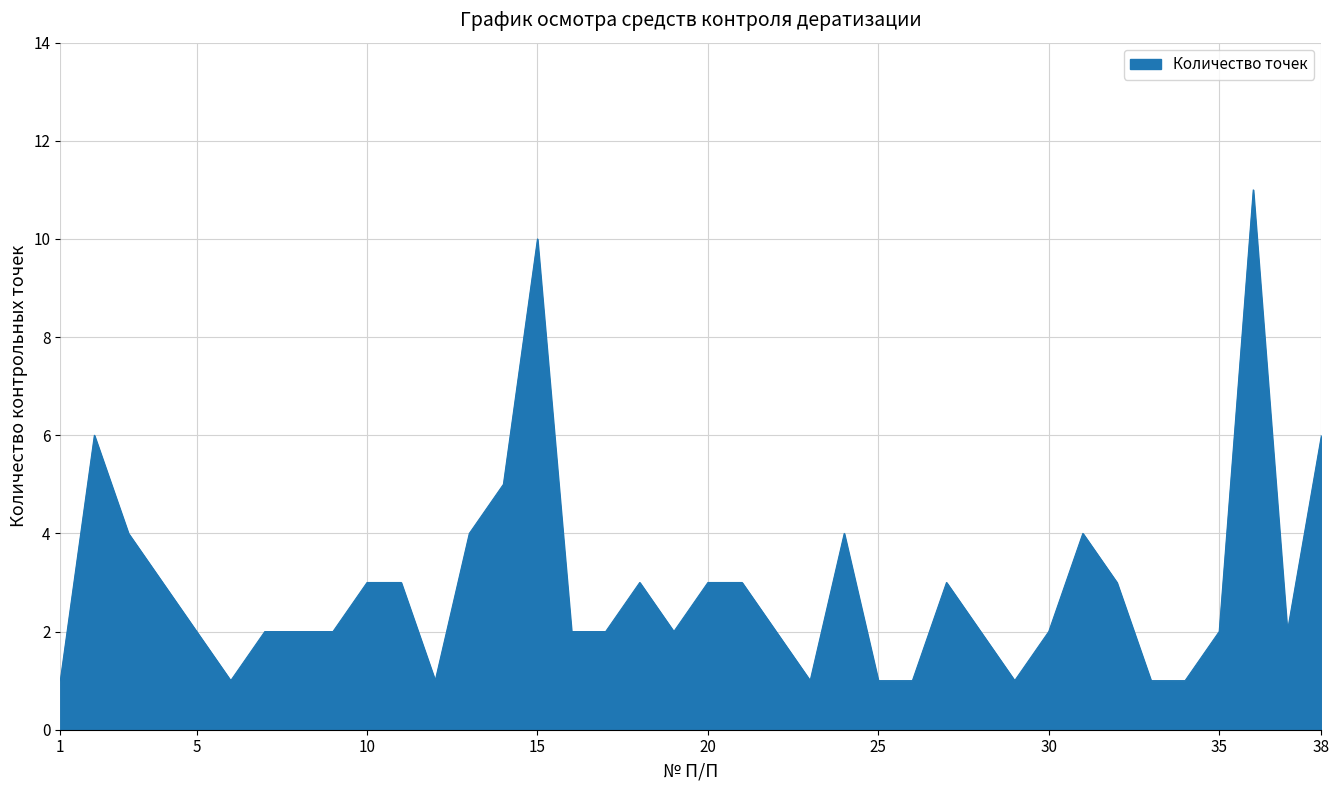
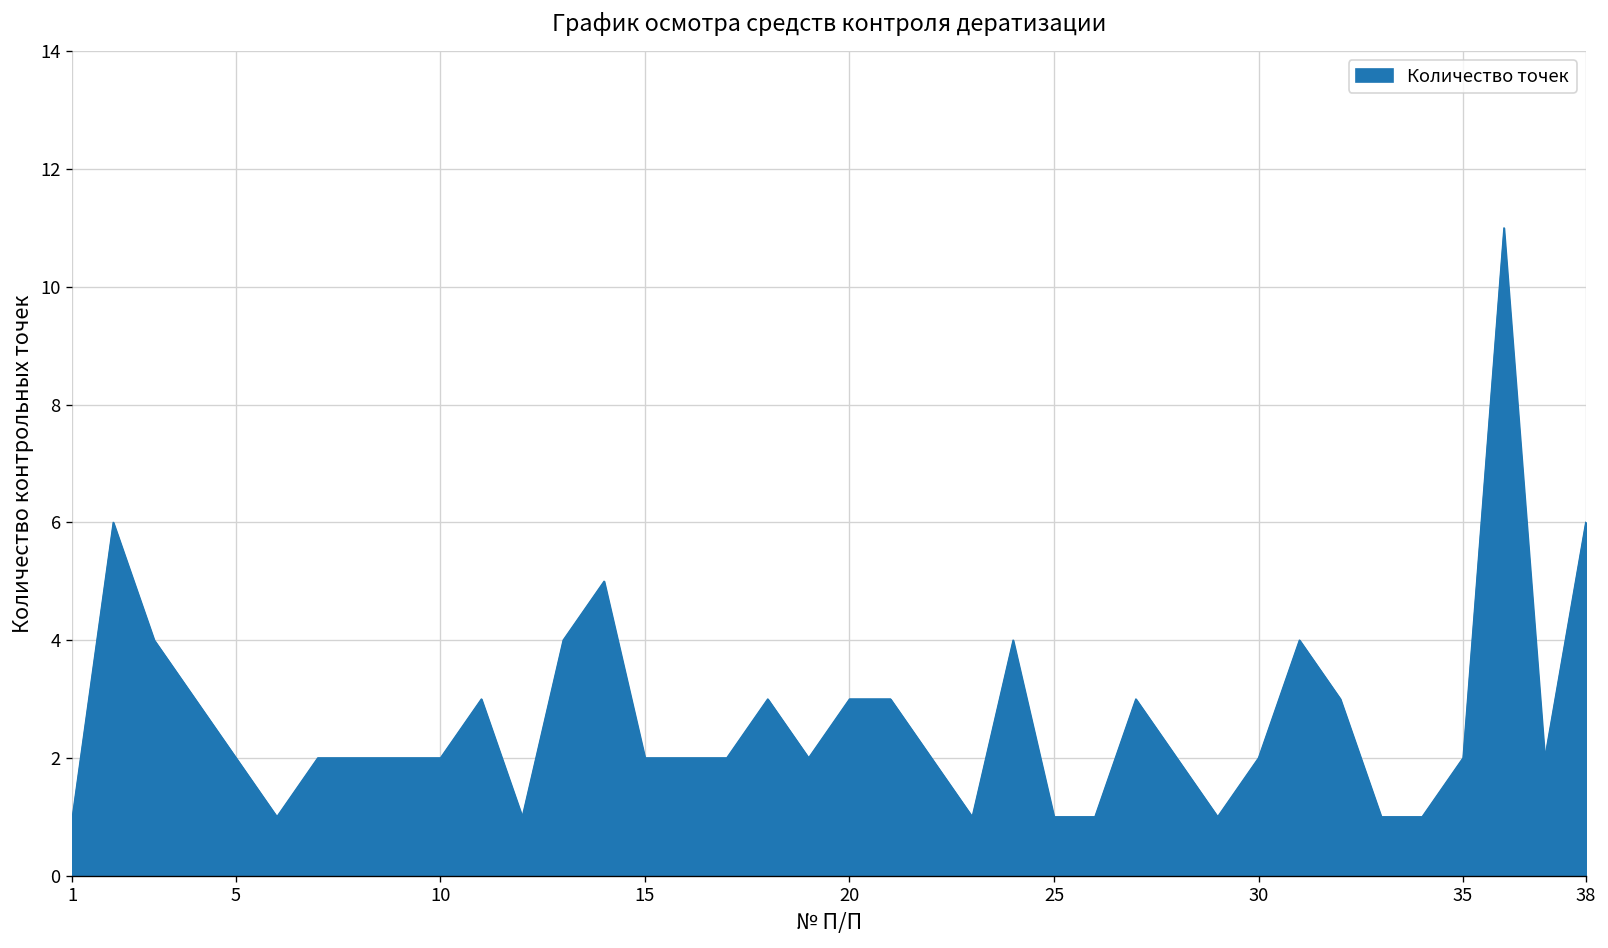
  {
    "1": 1,
    "5": 2,
-   "10": 3,
-   "15": 10,
+   "10": 2,
+   "15": 2,
    "20": 3,
    "25": 1,
    "30": 2,
    "35": 2,
    "38": 6
  }
